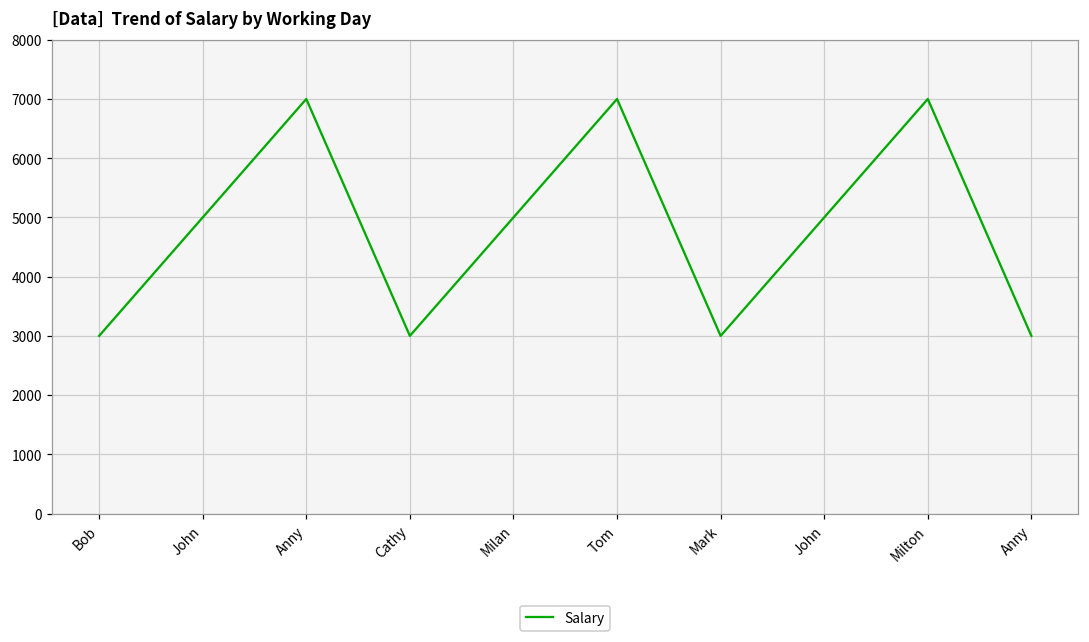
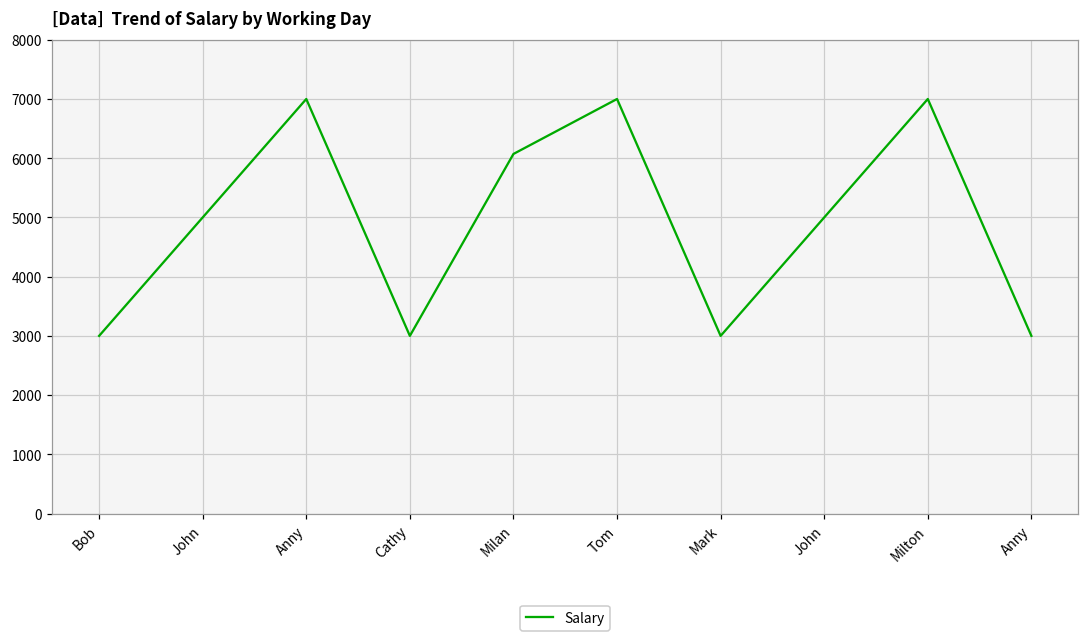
  {
    "Bob": 3000,
    "Cathy": 3000,
-   "Milan": 5000,
+   "Milan": 6100,
    "Tom": 7000,
    "Mark": 3000,
    "Milton": 7000
  }
